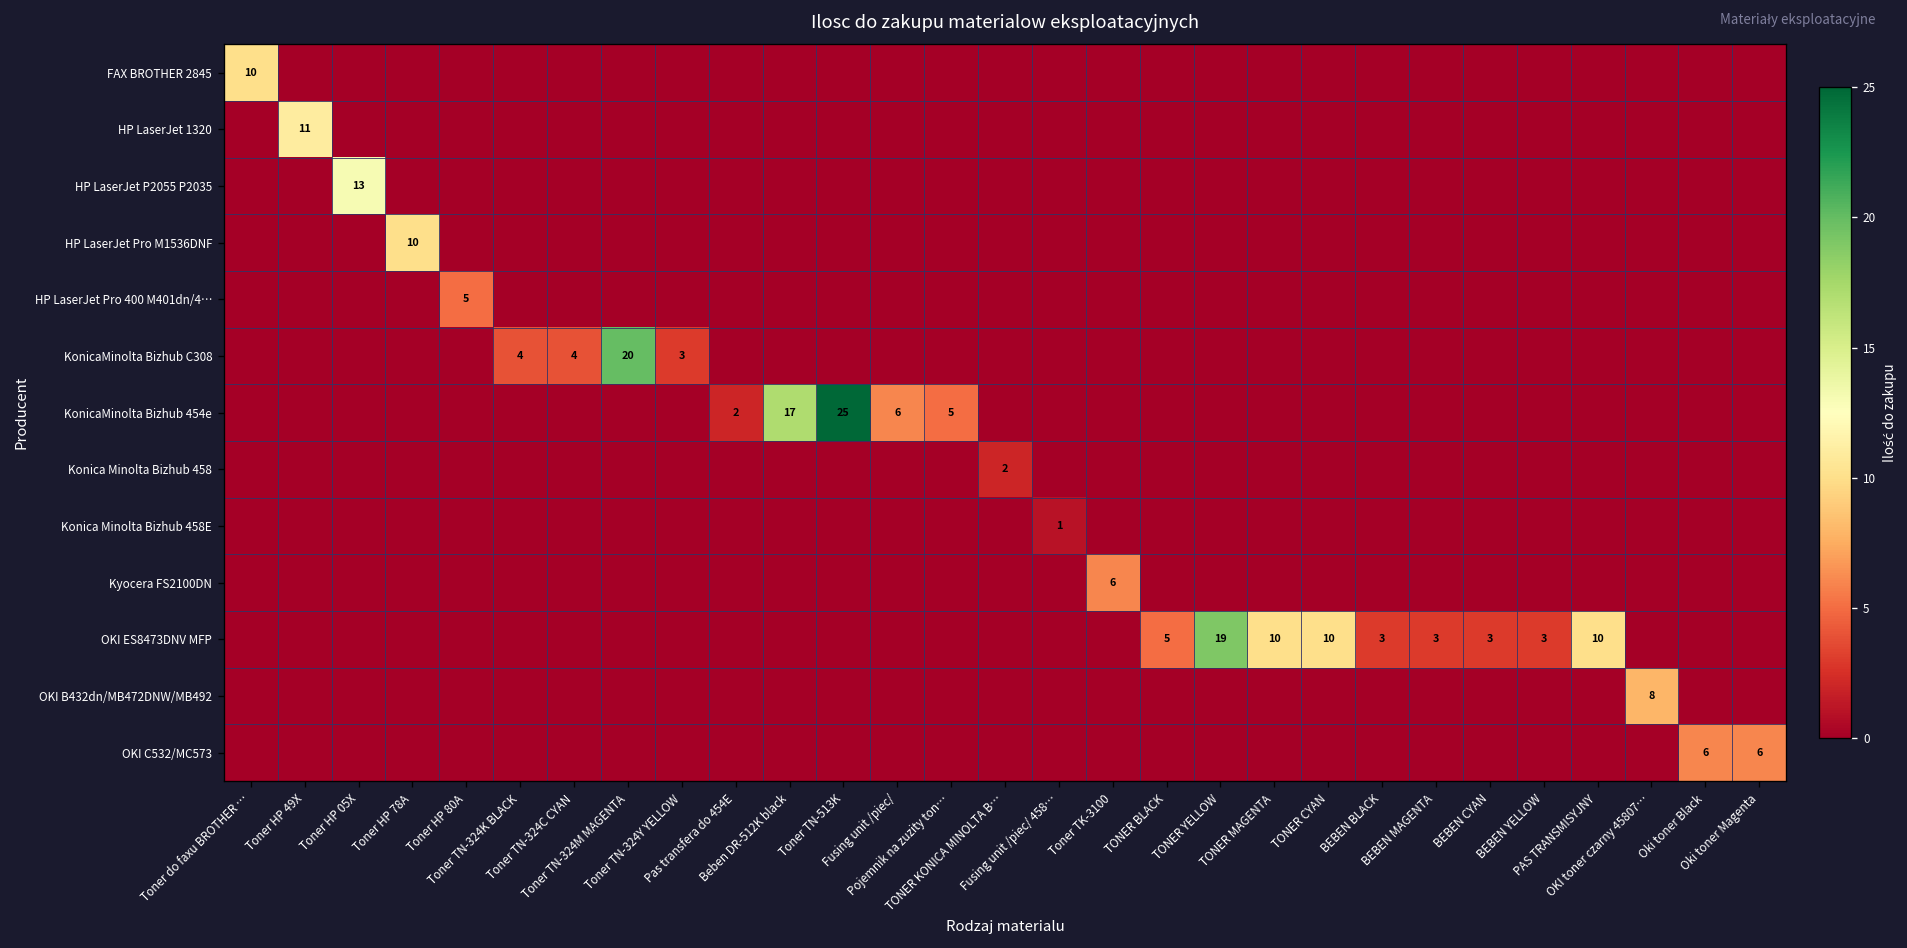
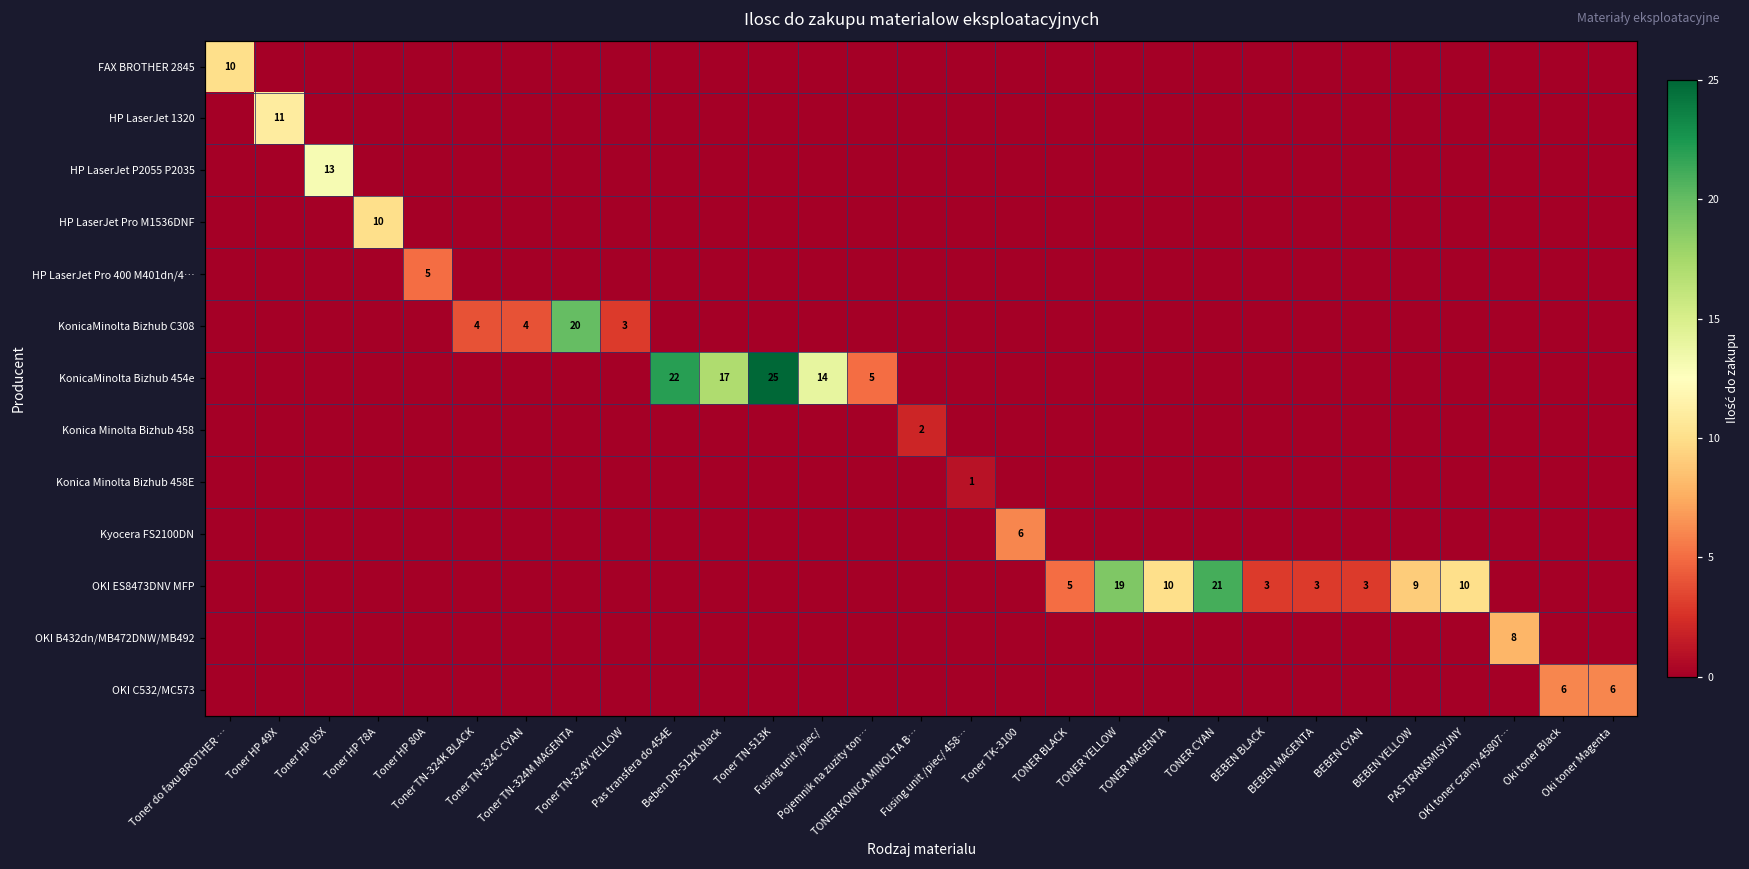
  {
    "FAX BROTHER 2845": {
      "Toner do faxu BROTHER …": 10
    },
    "HP LaserJet 1320": {
      "Toner HP 49X": 11
    },
    "HP LaserJet P2055 P2035": {
      "Toner HP 05X": 13
    },
    "HP LaserJet Pro M1536DNF": {
      "Toner HP 78A": 10
    },
    "HP LaserJet Pro 400 M401dn/4…": {
      "Toner HP 80A": 5
    },
    "KonicaMinolta Bizhub C308": {
      "Toner TN-324K BLACK": 4,
      "Toner TN-324C CYAN": 4,
      "Toner TN-324M MAGENTA": 20,
      "Toner TN-324Y YELLOW": 3
    },
    "KonicaMinolta Bizhub 454e": {
-     "Pas transfera do 454E": 2,
+     "Pas transfera do 454E": 22,
      "Beben DR-512K black": 17,
      "Toner TN-513K": 25,
-     "Fusing unit /piec/": 6,
+     "Fusing unit /piec/": 14,
      "Pojemnik na zuzity ton…": 5
    },
    "Konica Minolta Bizhub 458": {
      "TONER KONICA MINOLTA B…": 2
    },
    "Konica Minolta Bizhub 458E": {
      "Fusing unit /piec/ 458…": 1
    },
    "Kyocera FS2100DN": {
      "Toner TK-3100": 6
    },
    "OKI ES8473DNV MFP": {
      "TONER BLACK": 5,
      "TONER YELLOW": 19,
      "TONER MAGENTA": 10,
-     "TONER CYAN": 10,
+     "TONER CYAN": 21,
      "BEBEN BLACK": 3,
      "BEBEN MAGENTA": 3,
      "BEBEN CYAN": 3,
-     "BEBEN YELLOW": 3,
+     "BEBEN YELLOW": 9,
      "PAS TRANSMISYJNY": 10
    },
    "OKI B432dn/MB472DNW/MB492": {
      "OKI toner czarny 45807…": 8
    },
    "OKI C532/MC573": {
      "Oki toner Black": 6,
      "Oki toner Magenta": 6
    }
  }
